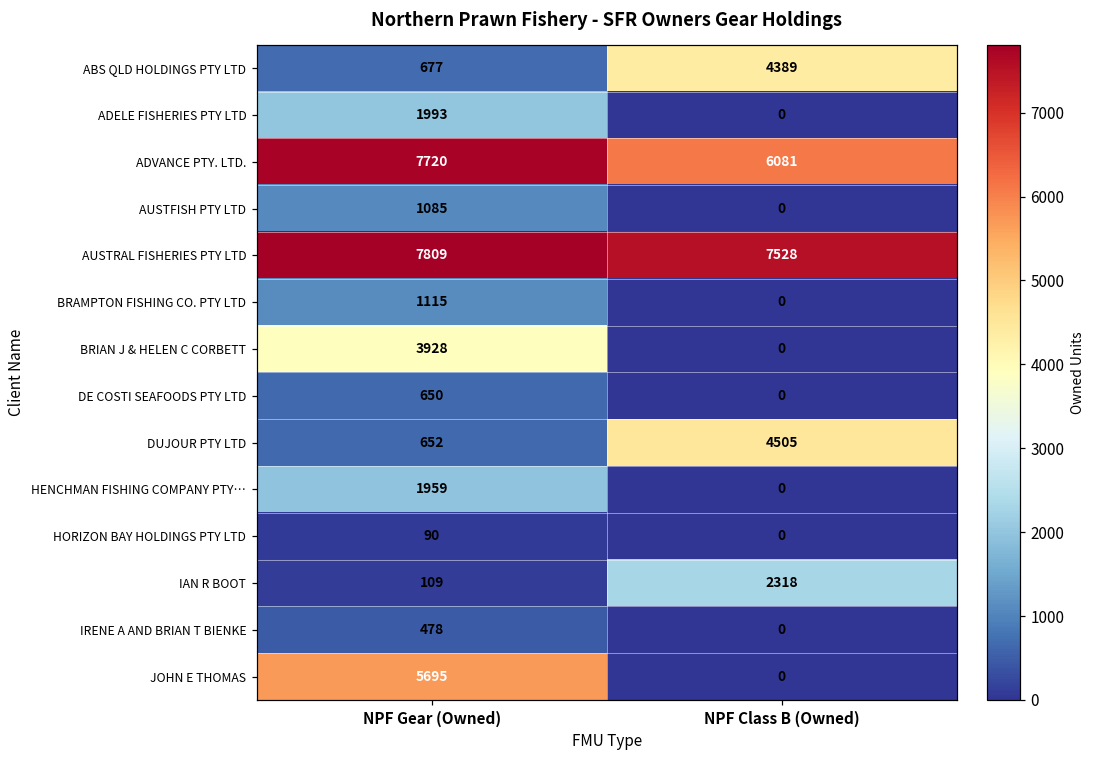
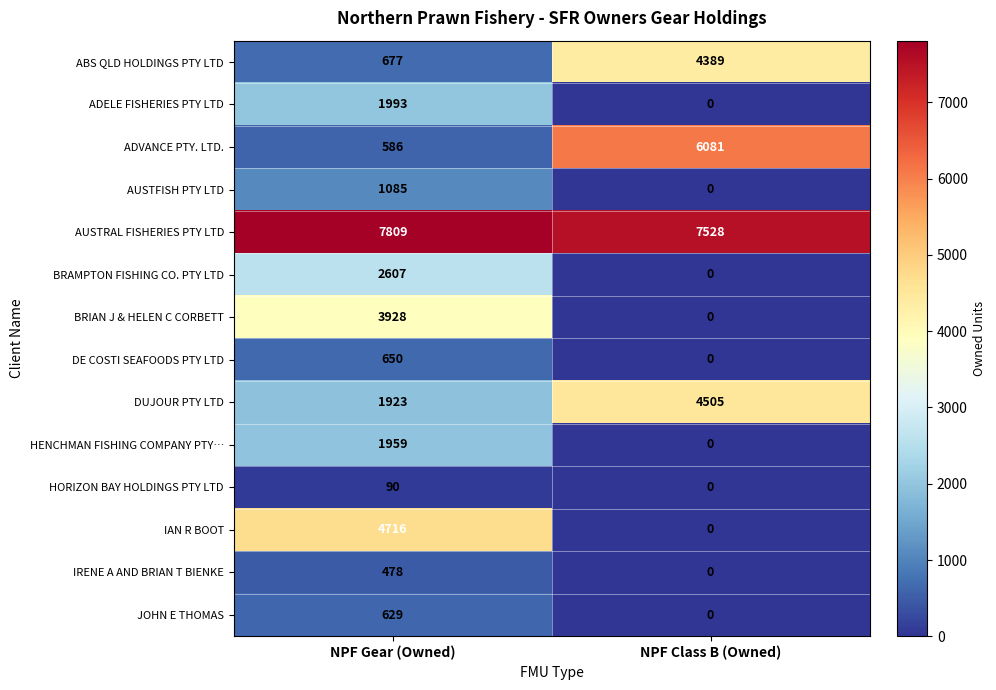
  {
    "ABS QLD HOLDINGS PTY LTD": {
      "NPF Gear (Owned)": 677,
      "NPF Class B (Owned)": 4389
    },
    "ADELE FISHERIES PTY LTD": {
      "NPF Gear (Owned)": 1993,
      "NPF Class B (Owned)": 0
    },
    "ADVANCE PTY. LTD.": {
-     "NPF Gear (Owned)": 7720,
+     "NPF Gear (Owned)": 586,
      "NPF Class B (Owned)": 6081
    },
    "AUSTFISH PTY LTD": {
      "NPF Gear (Owned)": 1085,
      "NPF Class B (Owned)": 0
    },
    "AUSTRAL FISHERIES PTY LTD": {
      "NPF Gear (Owned)": 7809,
      "NPF Class B (Owned)": 7528
    },
    "BRAMPTON FISHING CO. PTY LTD": {
-     "NPF Gear (Owned)": 1115,
+     "NPF Gear (Owned)": 2607,
      "NPF Class B (Owned)": 0
    },
    "BRIAN J & HELEN C CORBETT": {
      "NPF Gear (Owned)": 3928,
      "NPF Class B (Owned)": 0
    },
    "DE COSTI SEAFOODS PTY LTD": {
      "NPF Gear (Owned)": 650,
      "NPF Class B (Owned)": 0
    },
    "DUJOUR PTY LTD": {
-     "NPF Gear (Owned)": 652,
+     "NPF Gear (Owned)": 1923,
      "NPF Class B (Owned)": 4505
    },
    "HENCHMAN FISHING COMPANY PTY…": {
      "NPF Gear (Owned)": 1959,
      "NPF Class B (Owned)": 0
    },
    "HORIZON BAY HOLDINGS PTY LTD": {
      "NPF Gear (Owned)": 90,
      "NPF Class B (Owned)": 0
    },
    "IAN R BOOT": {
-     "NPF Gear (Owned)": 109,
-     "NPF Class B (Owned)": 2318
+     "NPF Gear (Owned)": 4716,
+     "NPF Class B (Owned)": 0
    },
    "IRENE A AND BRIAN T BIENKE": {
      "NPF Gear (Owned)": 478,
      "NPF Class B (Owned)": 0
    },
    "JOHN E THOMAS": {
-     "NPF Gear (Owned)": 5695,
+     "NPF Gear (Owned)": 629,
      "NPF Class B (Owned)": 0
    }
  }
